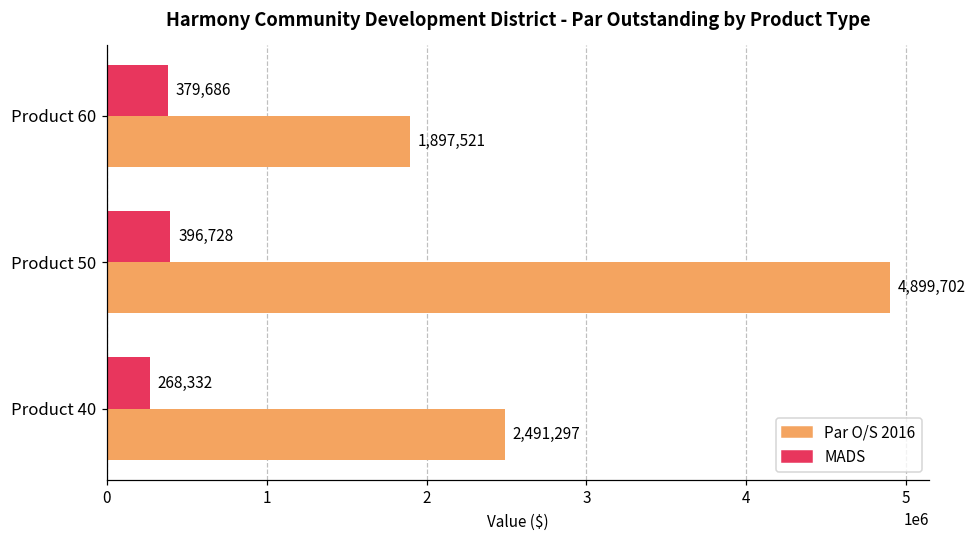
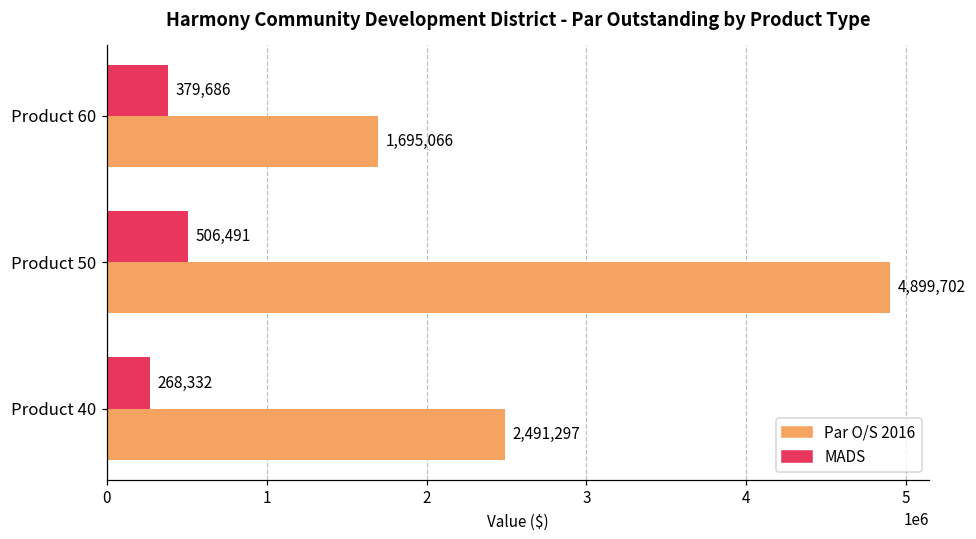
  {
    "Par O/S 2016": {
-     "Product 60": "1,897,521",
+     "Product 60": "1,695,066",
      "Product 50": "4,899,702",
      "Product 40": "2,491,297"
    },
    "MADS": {
      "Product 60": "379,686",
-     "Product 50": "396,728",
+     "Product 50": "506,491",
      "Product 40": "268,332"
    }
  }
